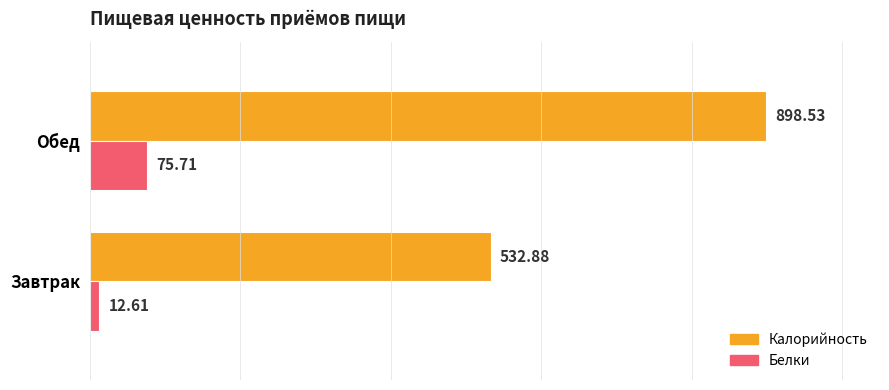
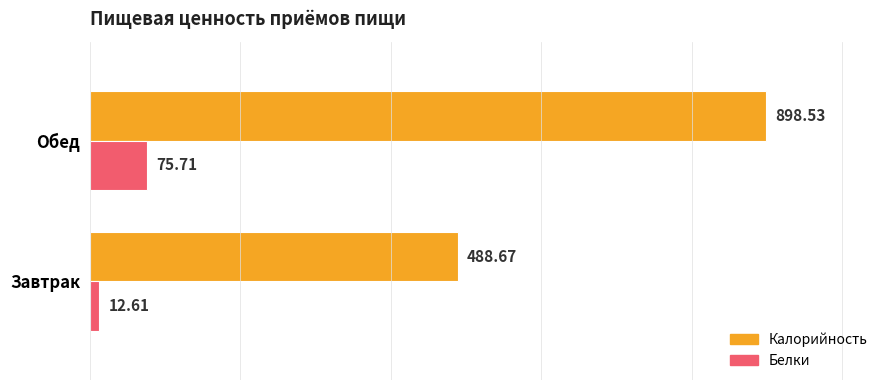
  {
    "Калорийность": {
      "Обед": 898.53,
-     "Завтрак": 532.88
+     "Завтрак": 488.67
    },
    "Белки": {
      "Обед": 75.71,
      "Завтрак": 12.61
    }
  }
